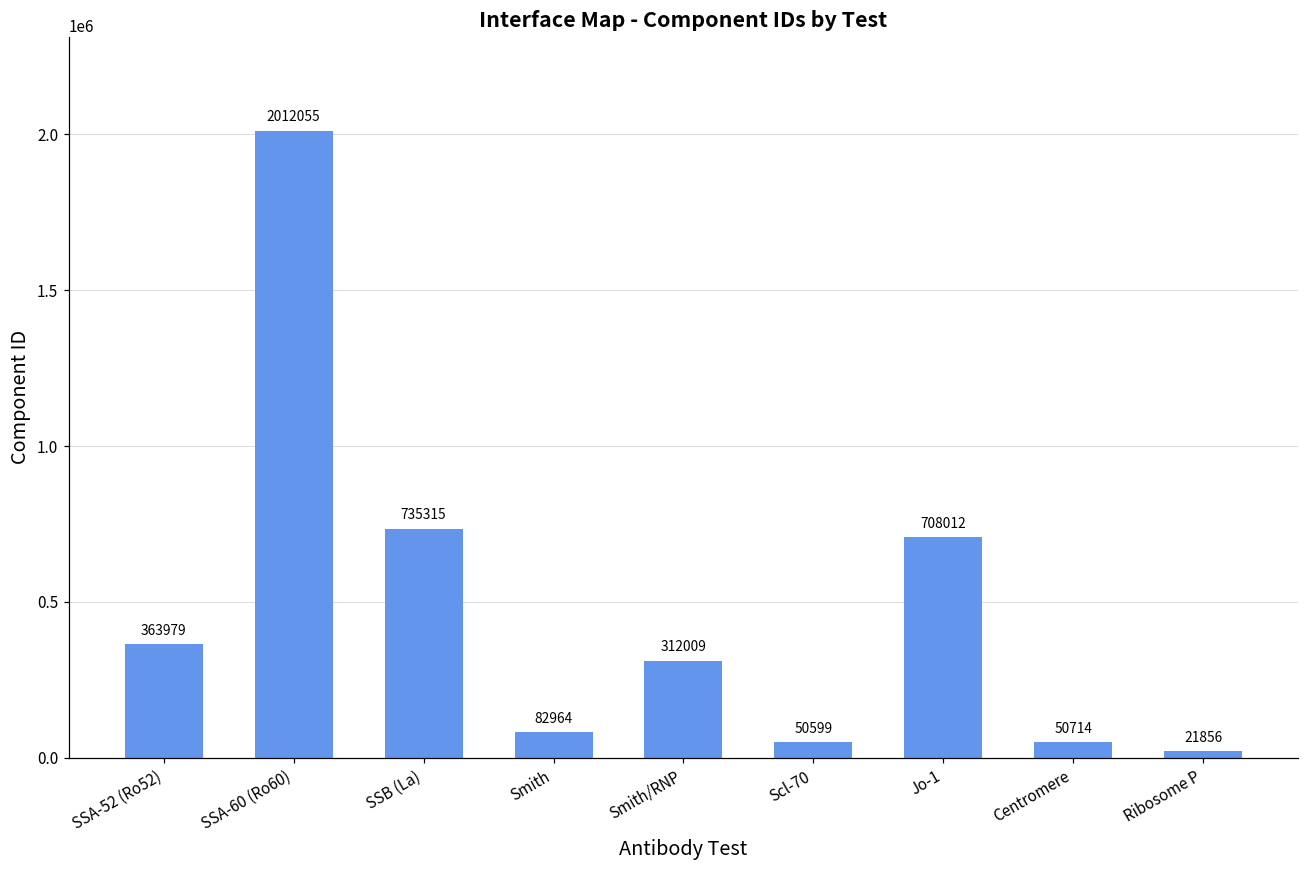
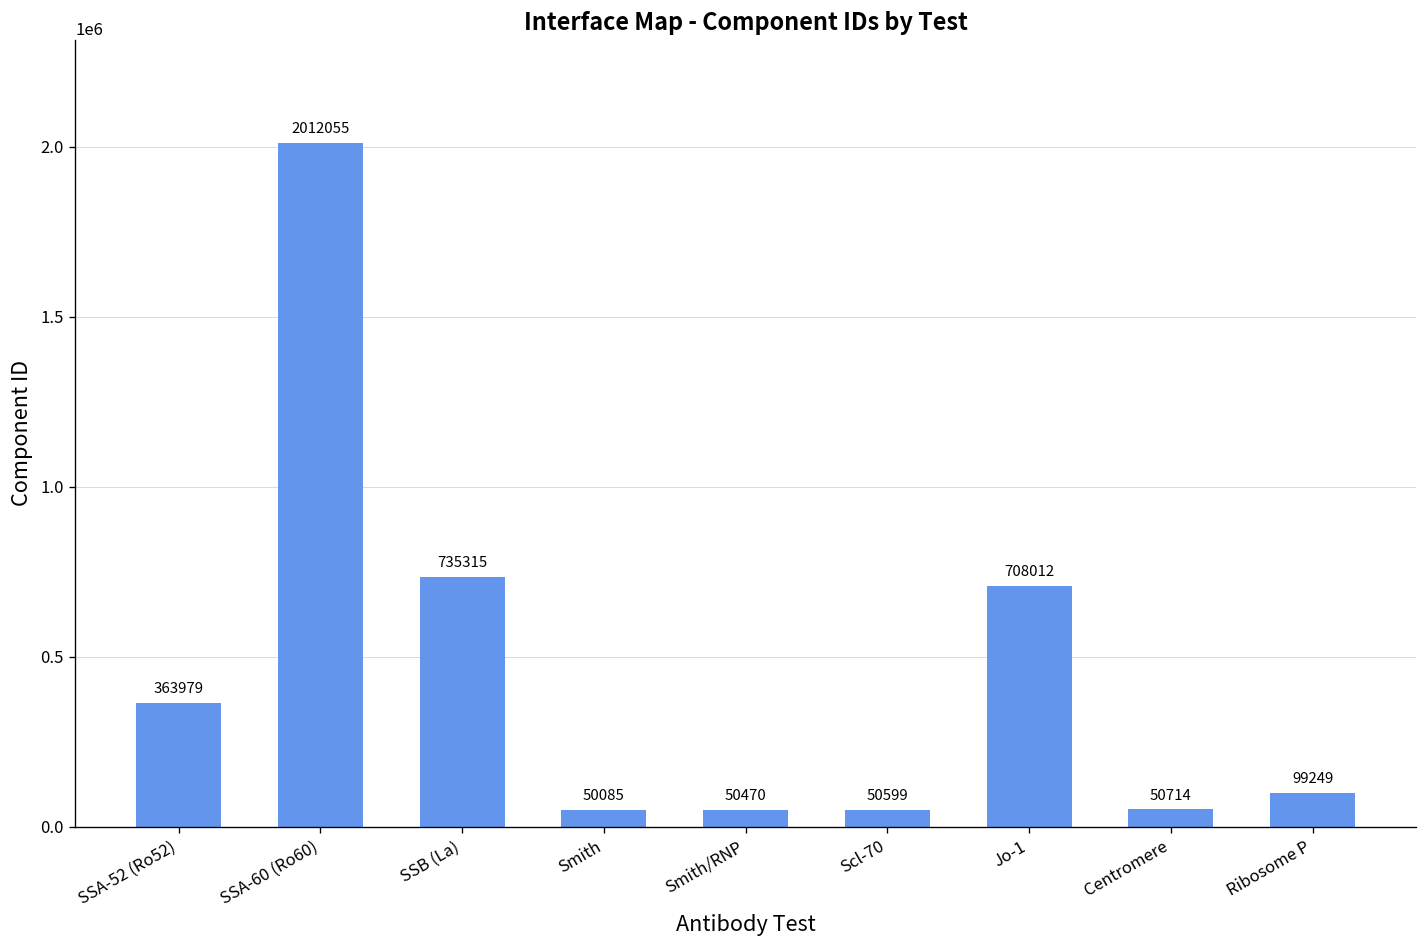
  {
    "SSA-52 (Ro52)": 363979,
    "SSA-60 (Ro60)": 2012055,
    "SSB (La)": 735315,
-   "Smith": 82964,
-   "Smith/RNP": 312009,
+   "Smith": 50085,
+   "Smith/RNP": 50470,
    "Scl-70": 50599,
    "Jo-1": 708012,
    "Centromere": 50714,
-   "Ribosome P": 21856
+   "Ribosome P": 99249
  }
